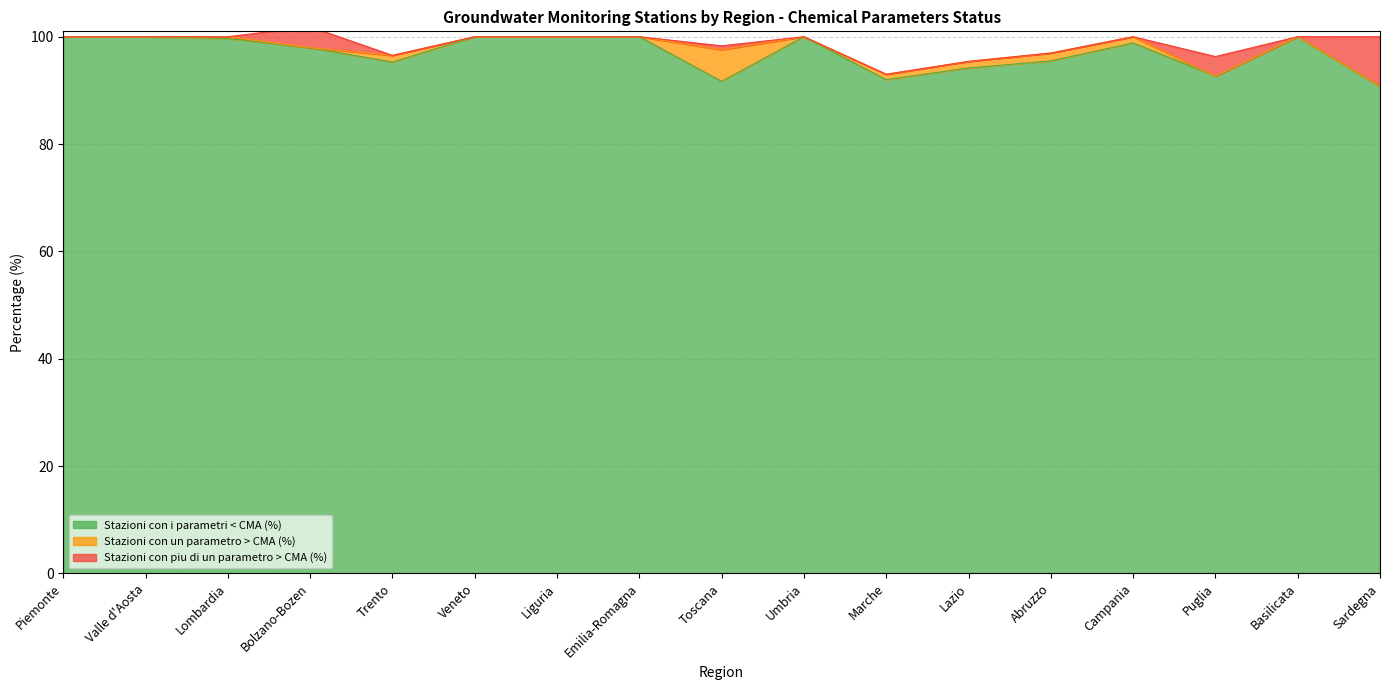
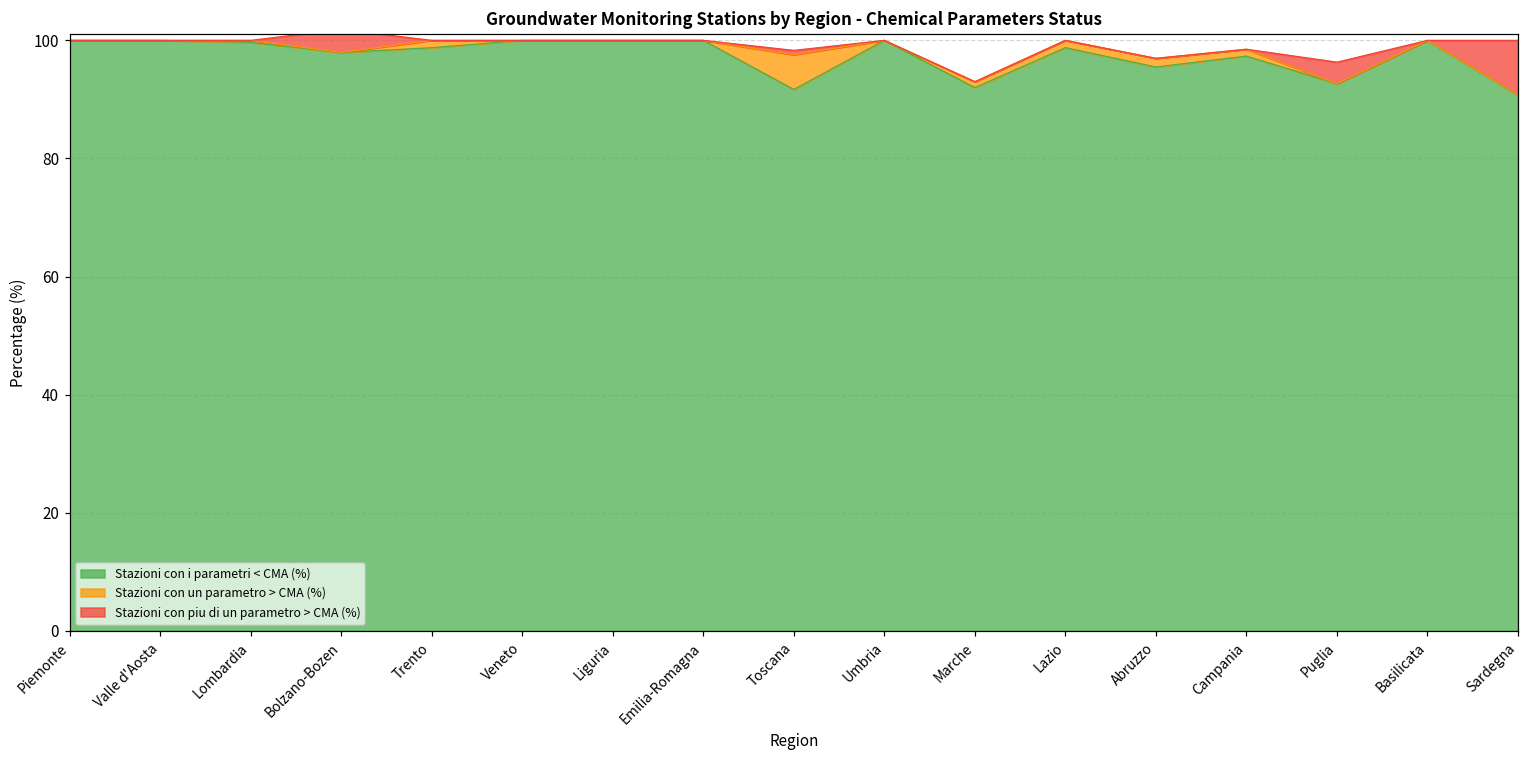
  {
    "Stazioni con i parametri < CMA (%)": {
-     "Trento": 95,
+     "Trento": 99,
      "Toscana": 92,
      "Marche": 92,
-     "Lazio": 94,
+     "Lazio": 99,
      "Abruzzo": 95,
-     "Campania": 99
+     "Campania": 97
    },
    "Stazioni con un parametro > CMA (%)": {
      "Toscana": 6
    },
    "Stazioni con piu di un parametro > CMA (%)": {
      "Toscana": 1,
      "Puglia": 4,
      "Sardegna": 9
    }
  }
